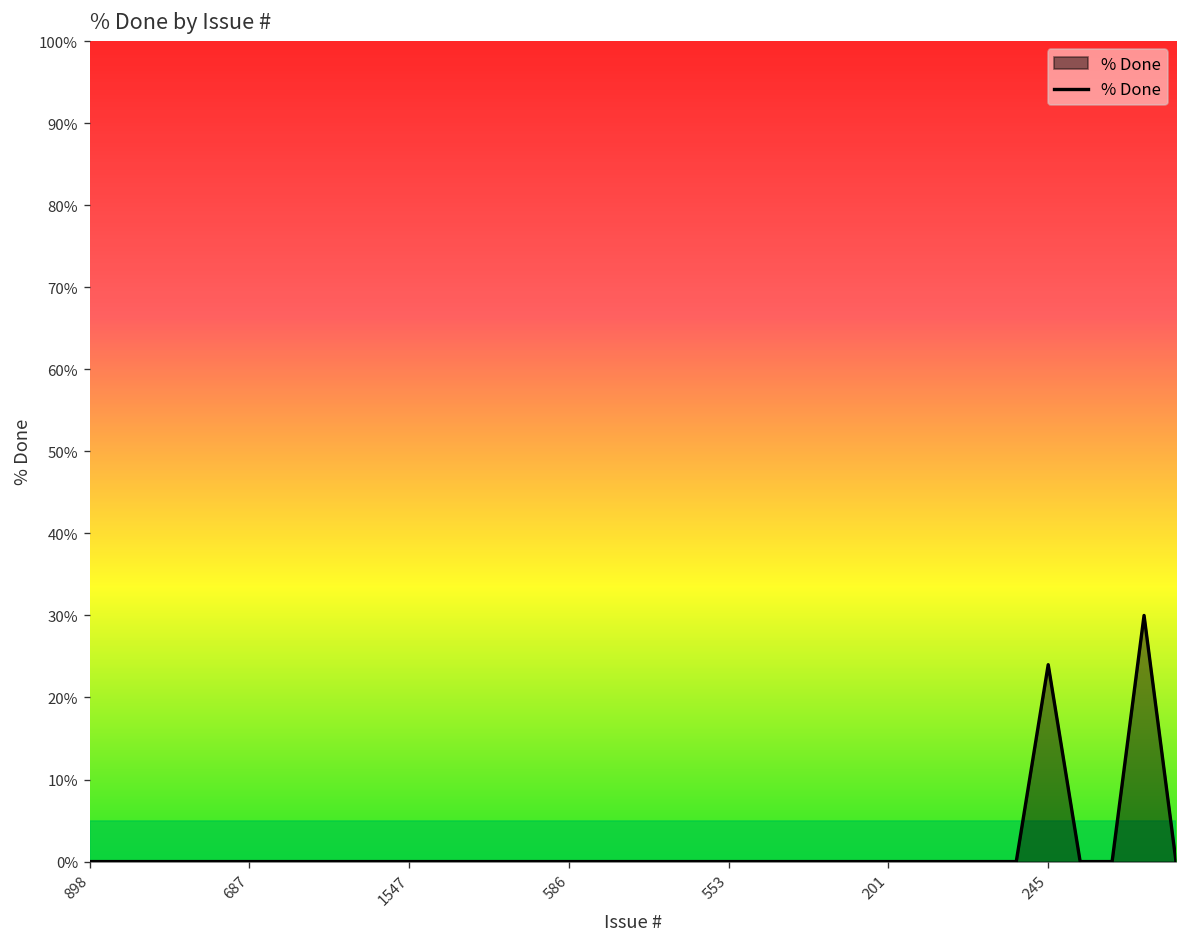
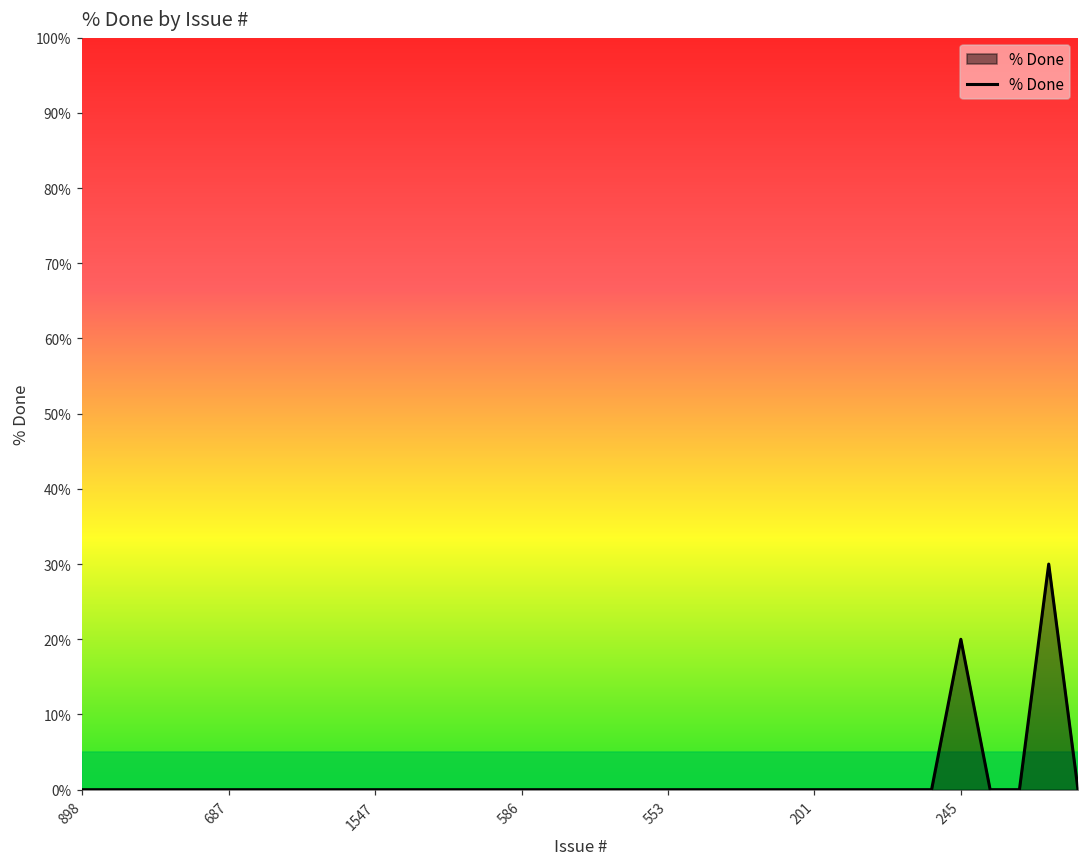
  {
-   "245": "24%"
+   "245": "20%"
  }
